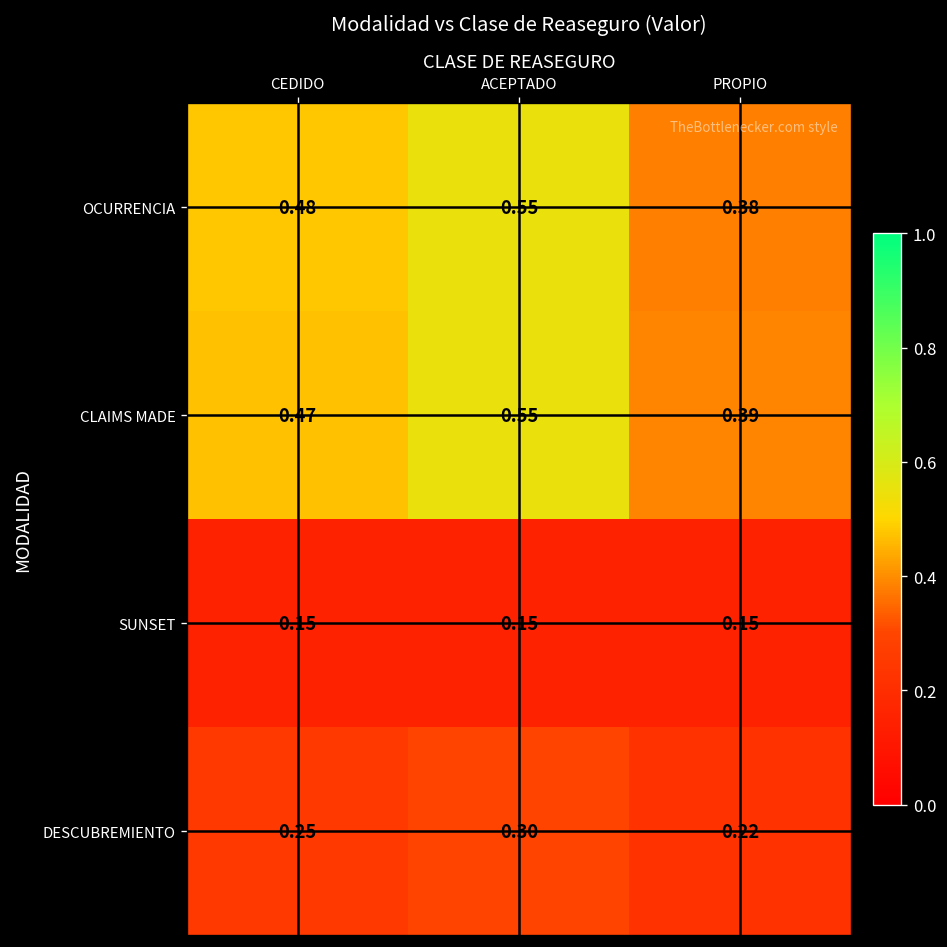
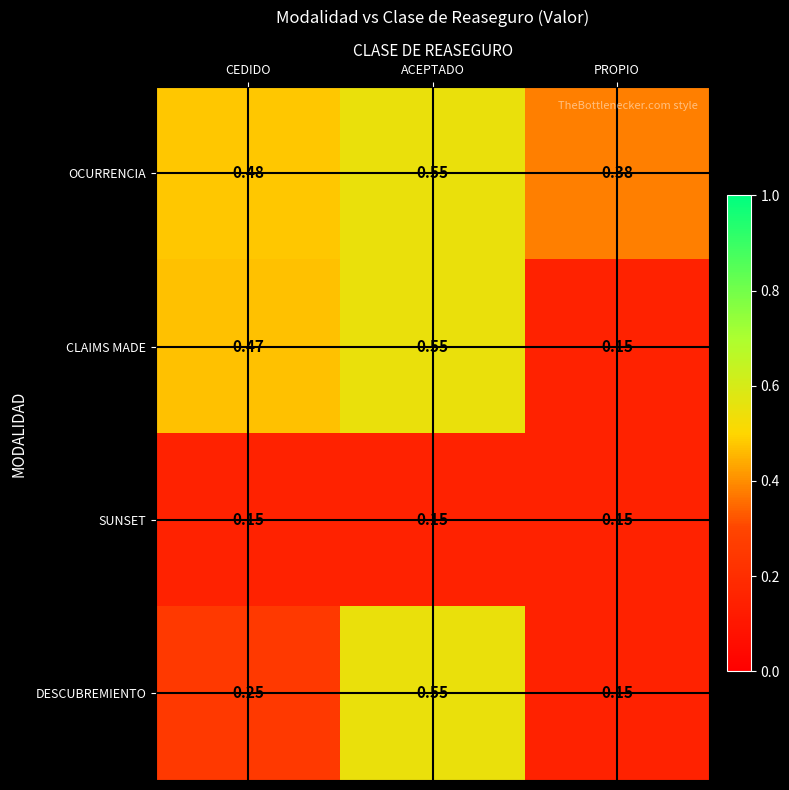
  {
    "OCURRENCIA": {
      "CEDIDO": 0.48,
      "ACEPTADO": 0.55
    },
    "CLAIMS MADE": {
      "CEDIDO": 0.47,
      "ACEPTADO": 0.55,
-     "PROPIO": 0.39
+     "PROPIO": 0.15
    },
    "SUNSET": {
      "CEDIDO": 0.15,
      "ACEPTADO": 0.15,
      "PROPIO": 0.15
    },
    "DESCUBREMIENTO": {
      "CEDIDO": 0.25,
-     "ACEPTADO": 0.30,
-     "PROPIO": 0.22
+     "ACEPTADO": 0.55,
+     "PROPIO": 0.15
    }
  }
